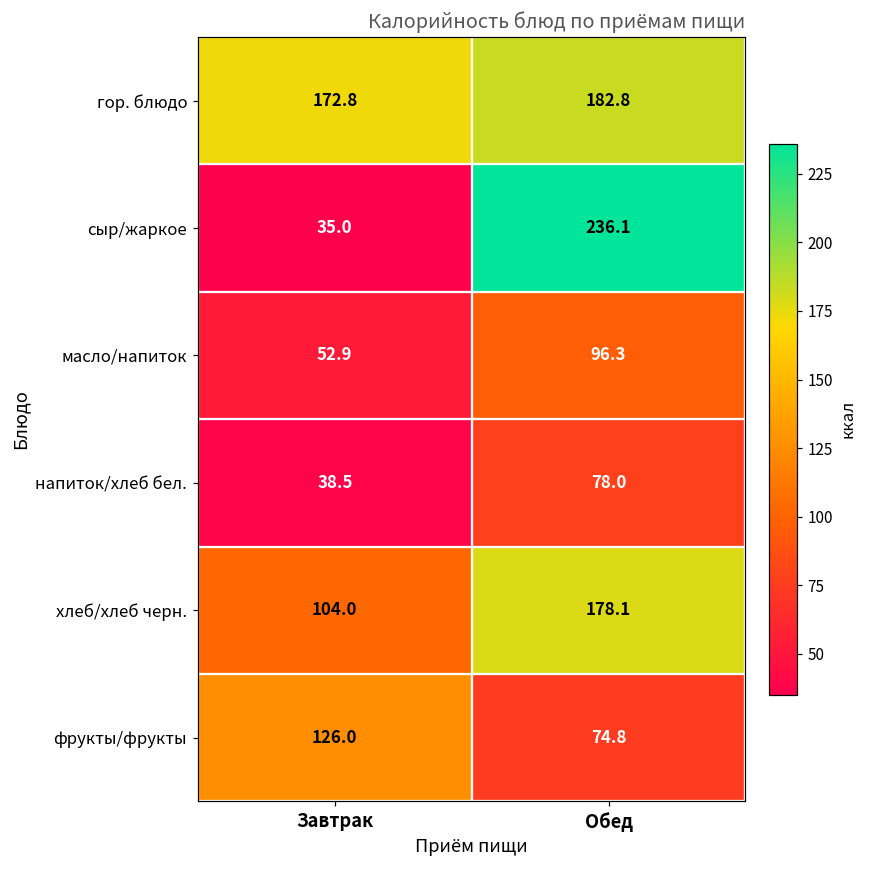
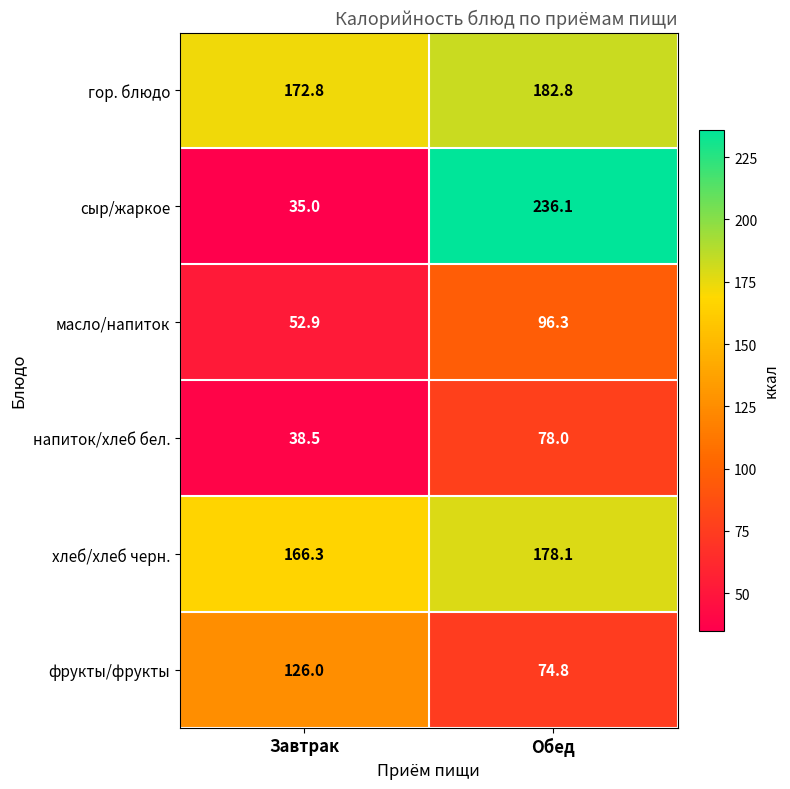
  {
    "гор. блюдо": {
      "Завтрак": 172.8,
      "Обед": 182.8
    },
    "сыр/жаркое": {
      "Завтрак": 35.0,
      "Обед": 236.1
    },
    "масло/напиток": {
      "Завтрак": 52.9,
      "Обед": 96.3
    },
    "напиток/хлеб бел.": {
      "Завтрак": 38.5,
      "Обед": 78.0
    },
    "хлеб/хлеб черн.": {
-     "Завтрак": 104.0,
+     "Завтрак": 166.3,
      "Обед": 178.1
    },
    "фрукты/фрукты": {
      "Завтрак": 126.0,
      "Обед": 74.8
    }
  }
